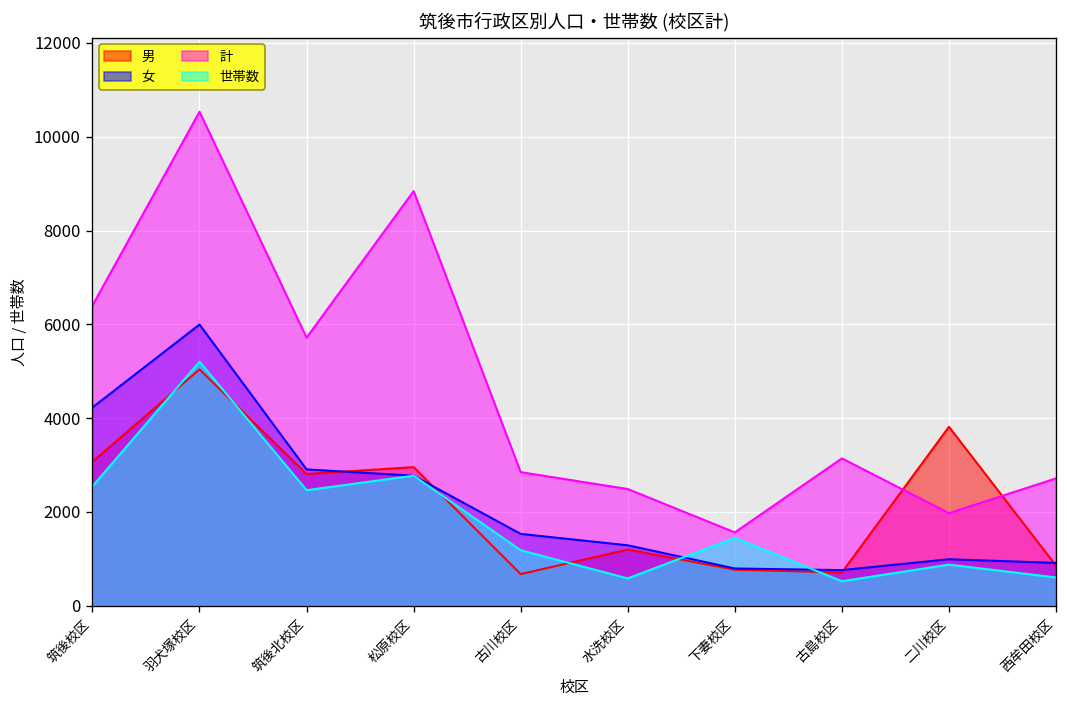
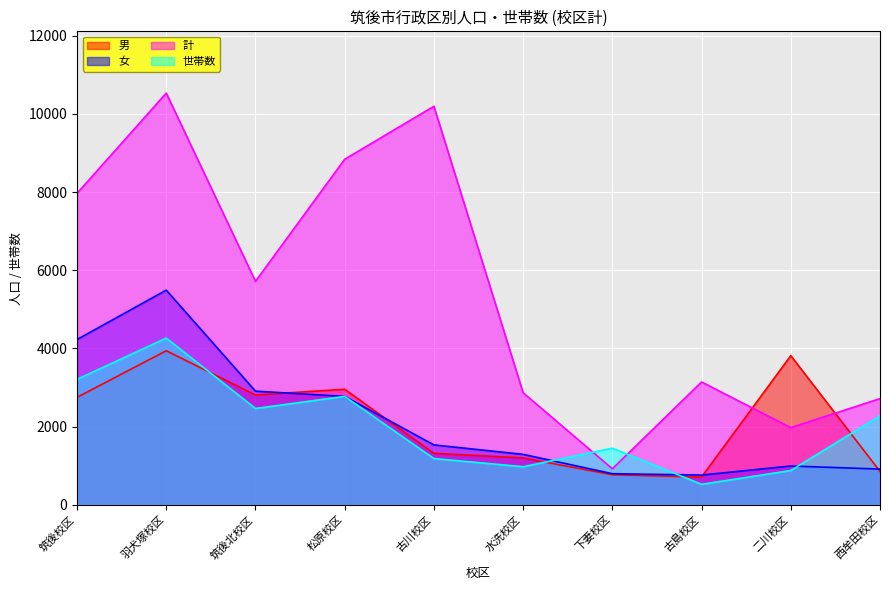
  {
    "男": {
-     "筑後校区": 3100,
-     "羽犬塚校区": 5000,
+     "筑後校区": 2800,
+     "羽犬塚校区": 3900,
      "筑後北校区": 2800,
      "松原校区": 3000,
-     "古川校区": 700,
+     "古川校区": 1300,
      "水洗校区": 1200,
      "二川校区": 3800
    },
    "女": {
      "筑後校区": 4200,
-     "羽犬塚校区": 6000,
+     "羽犬塚校区": 5500,
      "筑後北校区": 2900,
      "古川校区": 1500,
      "水洗校区": 1300,
      "二川校区": 1000
    },
    "計": {
-     "筑後校区": 6400,
+     "筑後校区": 8000,
      "羽犬塚校区": 10500,
      "筑後北校区": 5700,
      "松原校区": 8800,
-     "古川校区": 2900,
-     "水洗校区": 2500,
-     "下妻校区": 1600,
+     "古川校区": 10200,
+     "水洗校区": 2900,
+     "下妻校区": 900,
      "古島校区": 3100,
      "二川校区": 2000,
      "西牟田校区": 2700
    },
    "世帯数": {
-     "筑後校区": 2500,
-     "羽犬塚校区": 5200,
+     "筑後校区": 3200,
+     "羽犬塚校区": 4300,
      "筑後北校区": 2500,
      "古川校区": 1200,
-     "水洗校区": 600,
+     "水洗校区": 1000,
      "下妻校区": 1400,
      "古島校区": 500,
      "二川校区": 900,
-     "西牟田校区": 600
+     "西牟田校区": 2300
    }
  }
